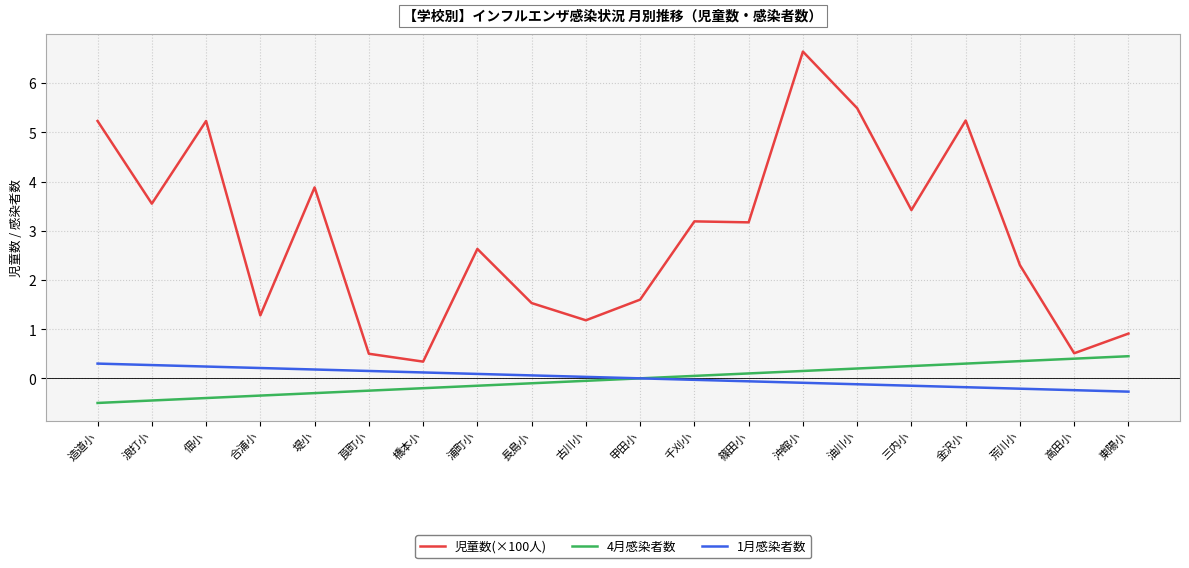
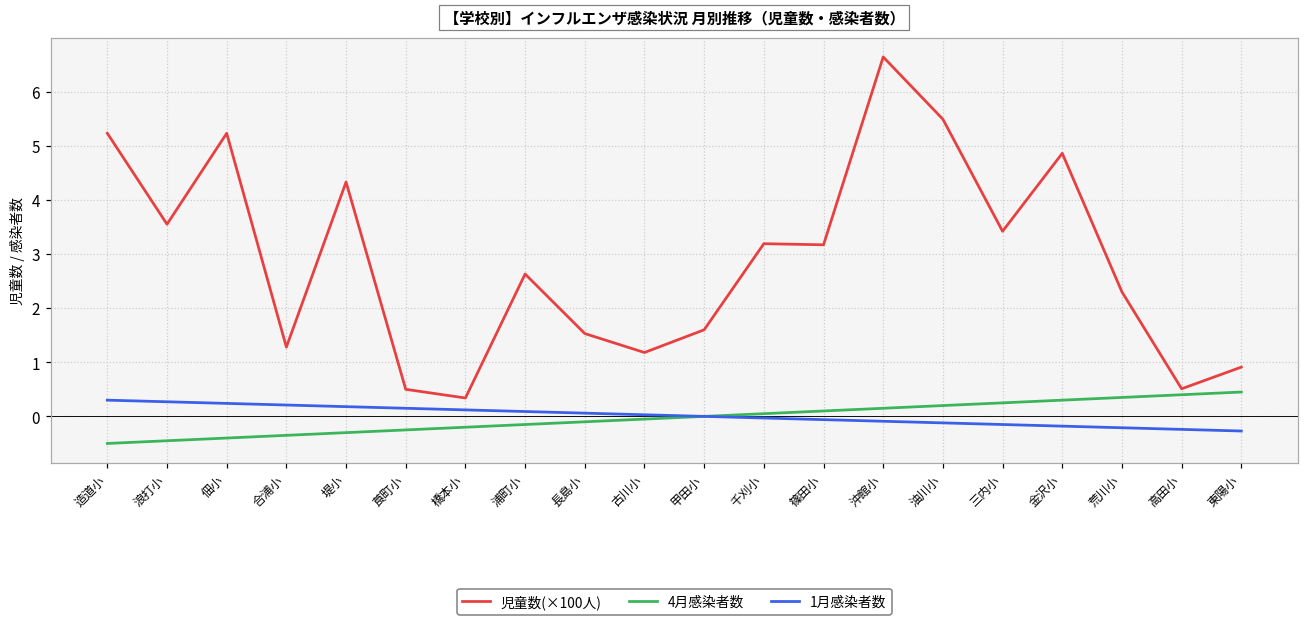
  {
    "児童数(×100人)": {
      "造道小": 5.2,
      "浪打小": 3.6,
      "佃小": 5.2,
      "合浦小": 1.3,
-     "堤小": 3.9,
+     "堤小": 4.3,
      "莨町小": 0.5,
      "橋本小": 0.3,
      "浦町小": 2.6,
      "長島小": 1.5,
      "古川小": 1.2,
      "甲田小": 1.6,
      "千刈小": 3.2,
      "篠田小": 3.2,
      "沖館小": 6.6,
      "油川小": 5.5,
      "三内小": 3.4,
-     "金沢小": 5.2,
+     "金沢小": 4.9,
      "荒川小": 2.3,
      "高田小": 0.5,
      "東陽小": 0.9
    },
    "4月感染者数": {
      "造道小": -0.5,
      "浪打小": -0.5,
      "佃小": -0.4,
      "合浦小": -0.4,
      "堤小": -0.3,
      "莨町小": -0.3,
      "橋本小": -0.2,
      "浦町小": -0.1,
      "長島小": -0.1,
      "古川小": 0.0,
      "千刈小": 0.1,
      "篠田小": 0.1,
      "沖館小": 0.2,
      "油川小": 0.2,
      "三内小": 0.3,
      "金沢小": 0.3,
      "荒川小": 0.4,
      "高田小": 0.4,
      "東陽小": 0.5
    },
    "1月感染者数": {
      "造道小": 0.3,
      "浪打小": 0.3,
      "佃小": 0.2,
      "合浦小": 0.2,
      "堤小": 0.2,
      "莨町小": 0.2,
      "橋本小": 0.1,
      "浦町小": 0.1,
      "長島小": 0.1,
      "古川小": 0.0,
      "千刈小": 0.0,
      "篠田小": -0.1,
      "沖館小": -0.1,
      "油川小": -0.1,
      "三内小": -0.1,
      "金沢小": -0.2,
      "荒川小": -0.2,
      "高田小": -0.2,
      "東陽小": -0.3
    }
  }
